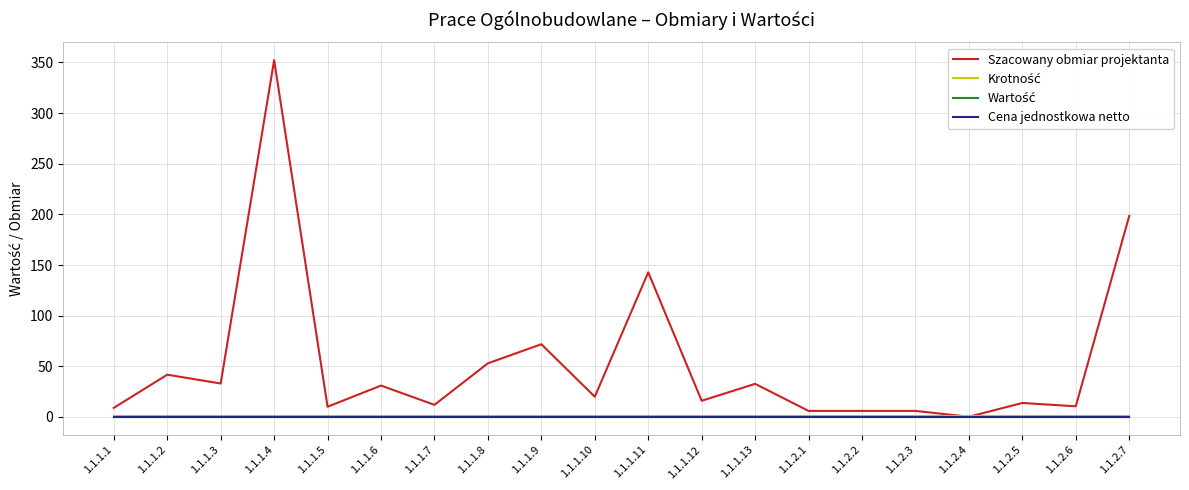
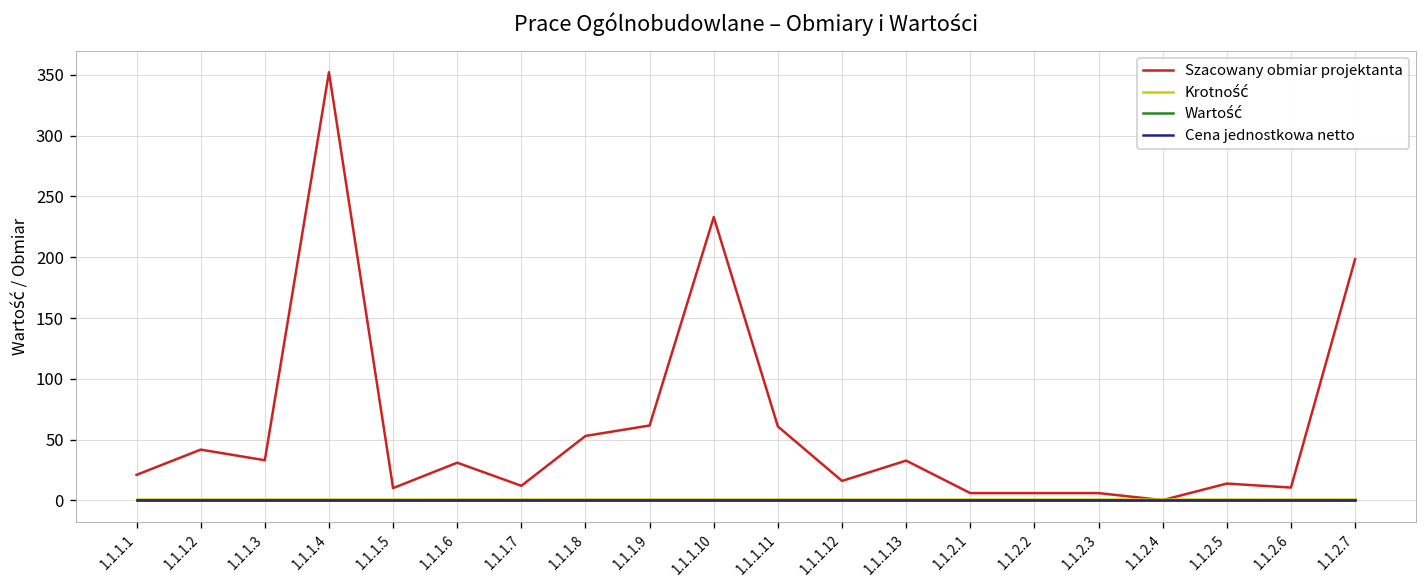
  {
    "Szacowany obmiar projektanta": {
-     "1.1.1.1": 9,
+     "1.1.1.1": 21,
      "1.1.1.2": 42,
      "1.1.1.3": 33,
      "1.1.1.4": 352,
      "1.1.1.5": 10,
      "1.1.1.6": 31,
      "1.1.1.7": 12,
      "1.1.1.8": 53,
-     "1.1.1.9": 72,
-     "1.1.1.10": 20,
-     "1.1.1.11": 143,
+     "1.1.1.9": 62,
+     "1.1.1.10": 233,
+     "1.1.1.11": 61,
      "1.1.1.12": 16,
      "1.1.1.13": 33,
      "1.1.2.1": 6,
      "1.1.2.2": 6,
      "1.1.2.3": 6,
      "1.1.2.5": 14,
      "1.1.2.6": 11,
      "1.1.2.7": 198
    }
  }
